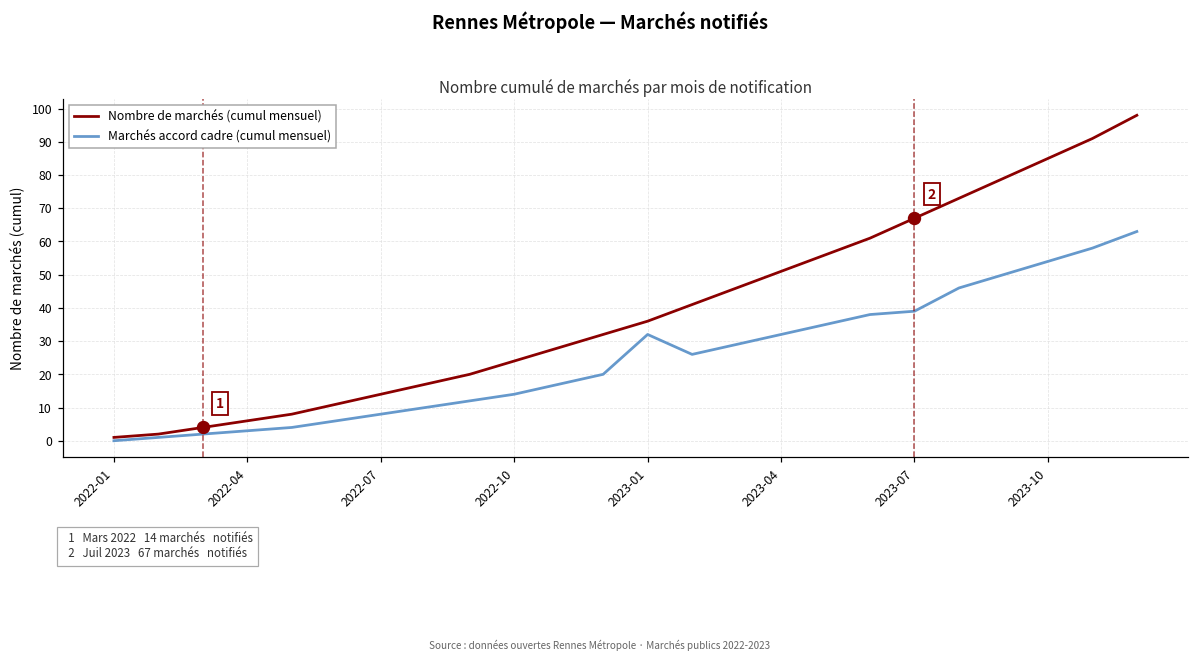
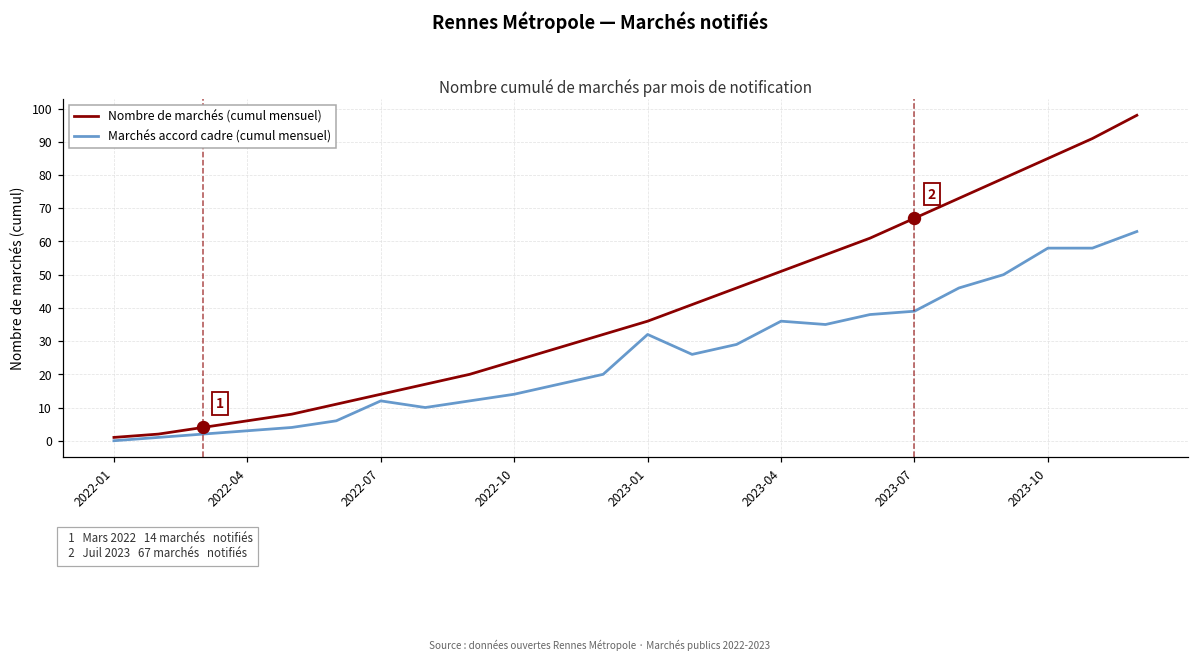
  {
    "Marchés accord cadre (cumul mensuel)": {
      "2022-01": 0,
      "2022-04": 3,
-     "2022-07": 8,
+     "2022-07": 12,
      "2022-10": 14,
      "2023-01": 32,
-     "2023-04": 32,
+     "2023-04": 36,
      "2023-07": 39,
-     "2023-10": 54
+     "2023-10": 58
    }
  }
